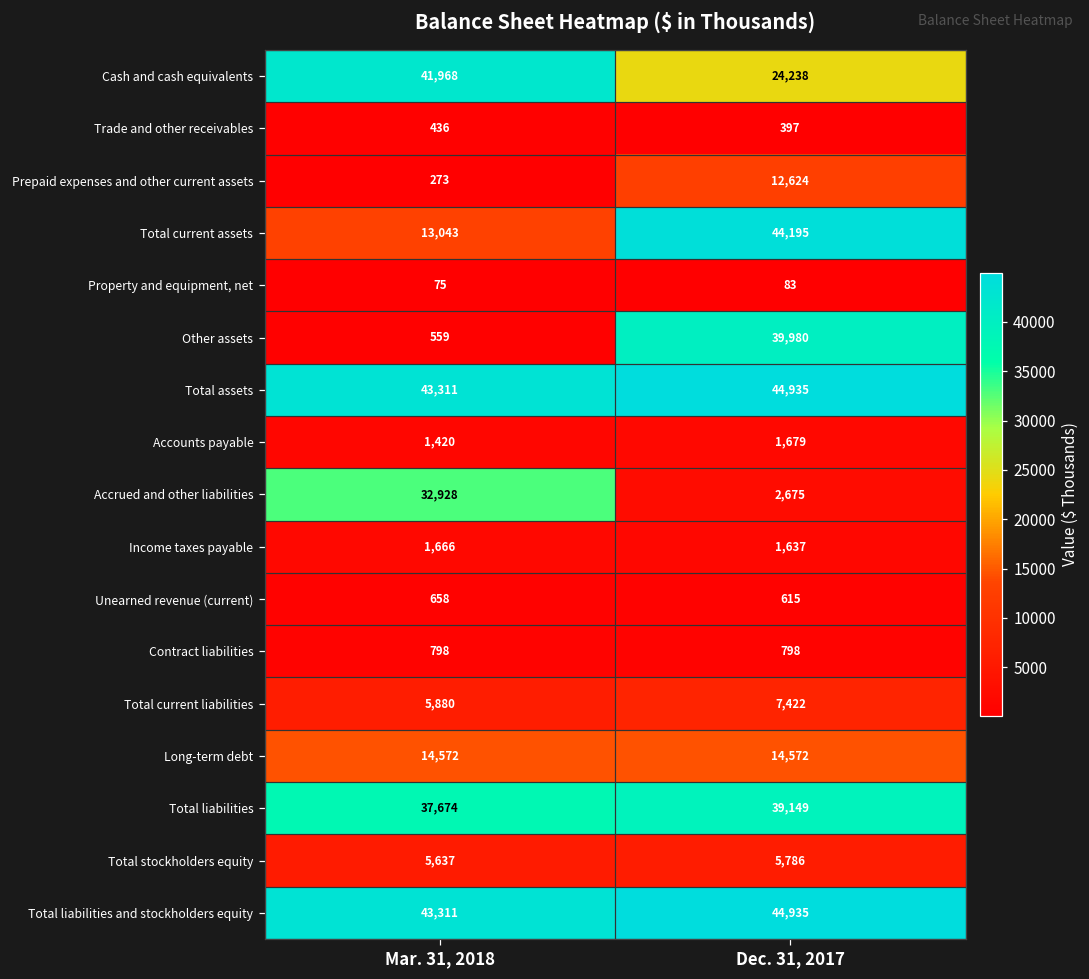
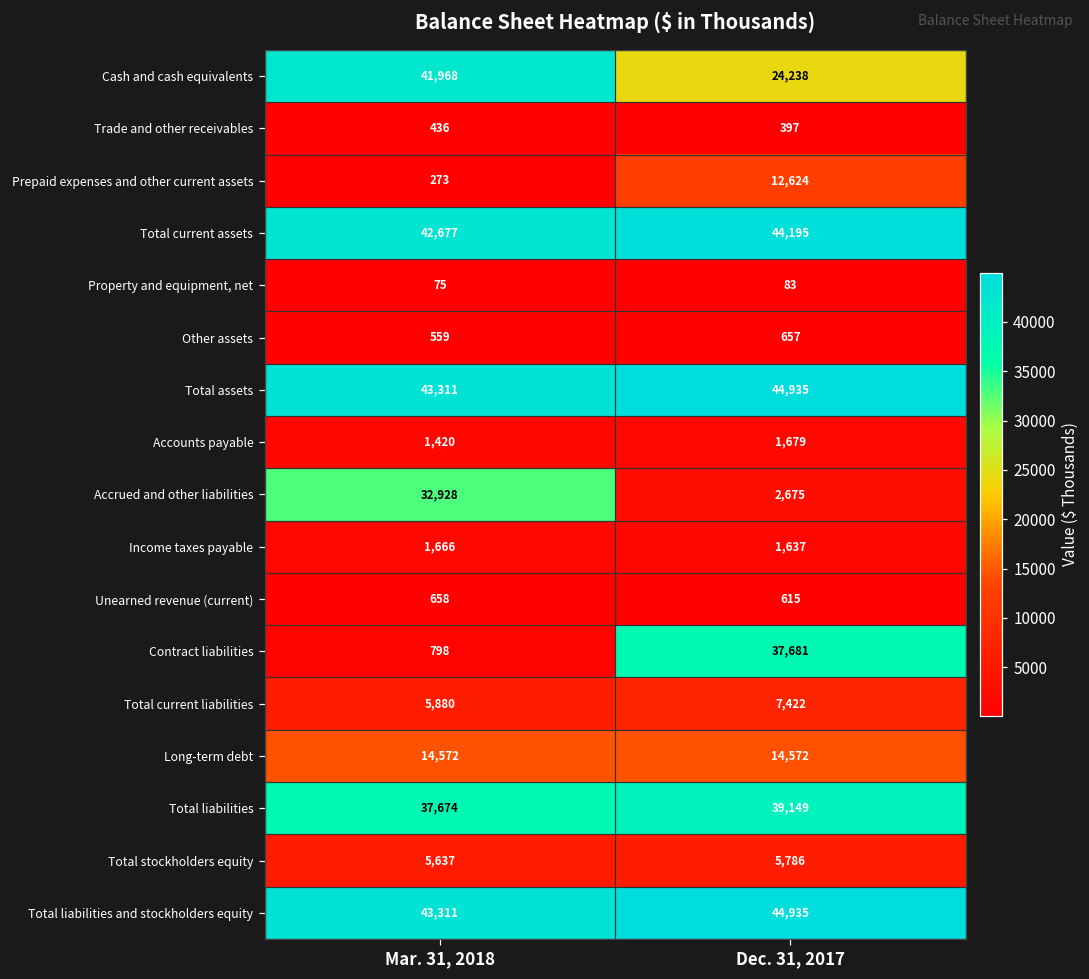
  {
    "Cash and cash equivalents": {
      "Mar. 31, 2018": "41,968",
      "Dec. 31, 2017": "24,238"
    },
    "Trade and other receivables": {
      "Mar. 31, 2018": "436",
      "Dec. 31, 2017": "397"
    },
    "Prepaid expenses and other current assets": {
      "Mar. 31, 2018": "273",
      "Dec. 31, 2017": "12,624"
    },
    "Total current assets": {
-     "Mar. 31, 2018": "13,043",
+     "Mar. 31, 2018": "42,677",
      "Dec. 31, 2017": "44,195"
    },
    "Property and equipment, net": {
      "Mar. 31, 2018": "75",
      "Dec. 31, 2017": "83"
    },
    "Other assets": {
      "Mar. 31, 2018": "559",
-     "Dec. 31, 2017": "39,980"
+     "Dec. 31, 2017": "657"
    },
    "Total assets": {
      "Mar. 31, 2018": "43,311",
      "Dec. 31, 2017": "44,935"
    },
    "Accounts payable": {
      "Mar. 31, 2018": "1,420",
      "Dec. 31, 2017": "1,679"
    },
    "Accrued and other liabilities": {
      "Mar. 31, 2018": "32,928",
      "Dec. 31, 2017": "2,675"
    },
    "Income taxes payable": {
      "Mar. 31, 2018": "1,666",
      "Dec. 31, 2017": "1,637"
    },
    "Unearned revenue (current)": {
      "Mar. 31, 2018": "658",
      "Dec. 31, 2017": "615"
    },
    "Contract liabilities": {
      "Mar. 31, 2018": "798",
-     "Dec. 31, 2017": "798"
+     "Dec. 31, 2017": "37,681"
    },
    "Total current liabilities": {
      "Mar. 31, 2018": "5,880",
      "Dec. 31, 2017": "7,422"
    },
    "Long-term debt": {
      "Mar. 31, 2018": "14,572",
      "Dec. 31, 2017": "14,572"
    },
    "Total liabilities": {
      "Mar. 31, 2018": "37,674",
      "Dec. 31, 2017": "39,149"
    },
    "Total stockholders equity": {
      "Mar. 31, 2018": "5,637",
      "Dec. 31, 2017": "5,786"
    },
    "Total liabilities and stockholders equity": {
      "Mar. 31, 2018": "43,311",
      "Dec. 31, 2017": "44,935"
    }
  }
